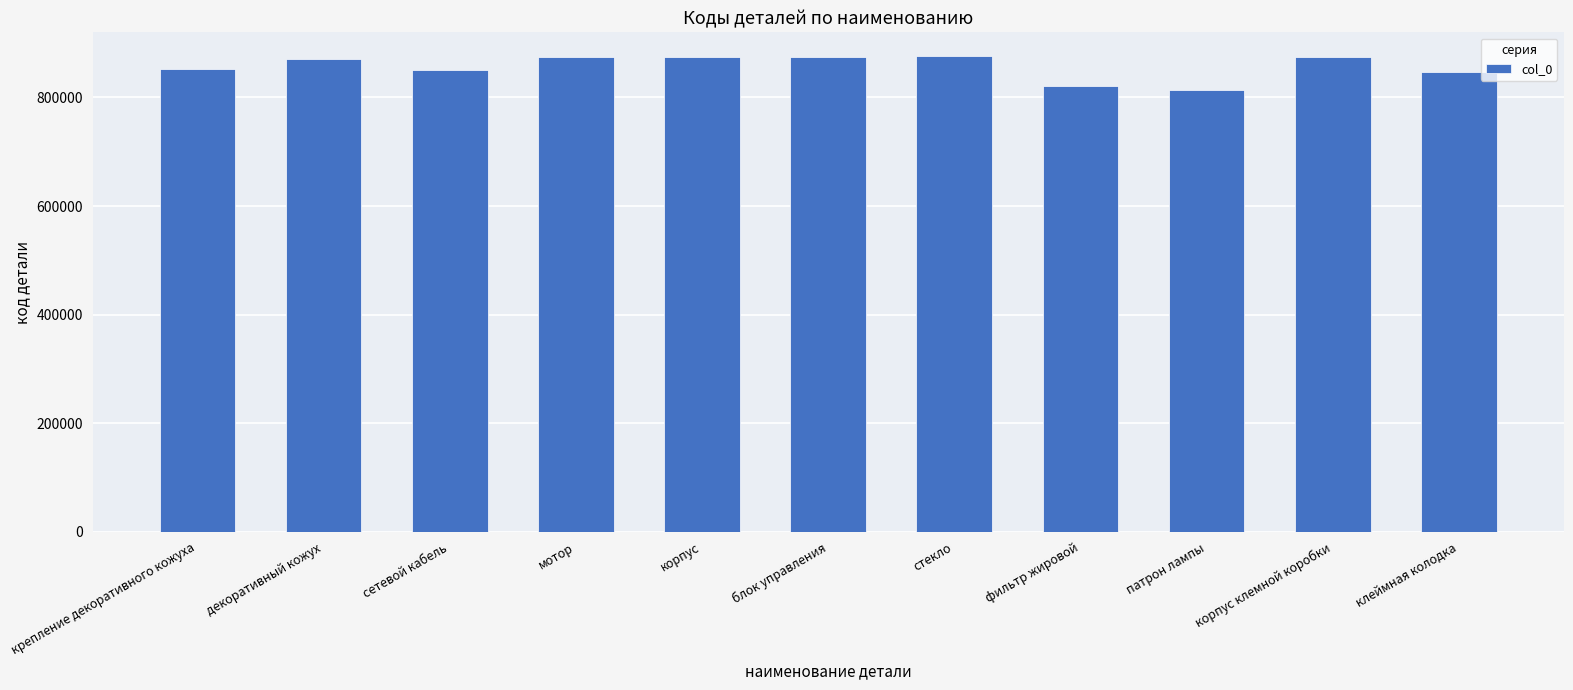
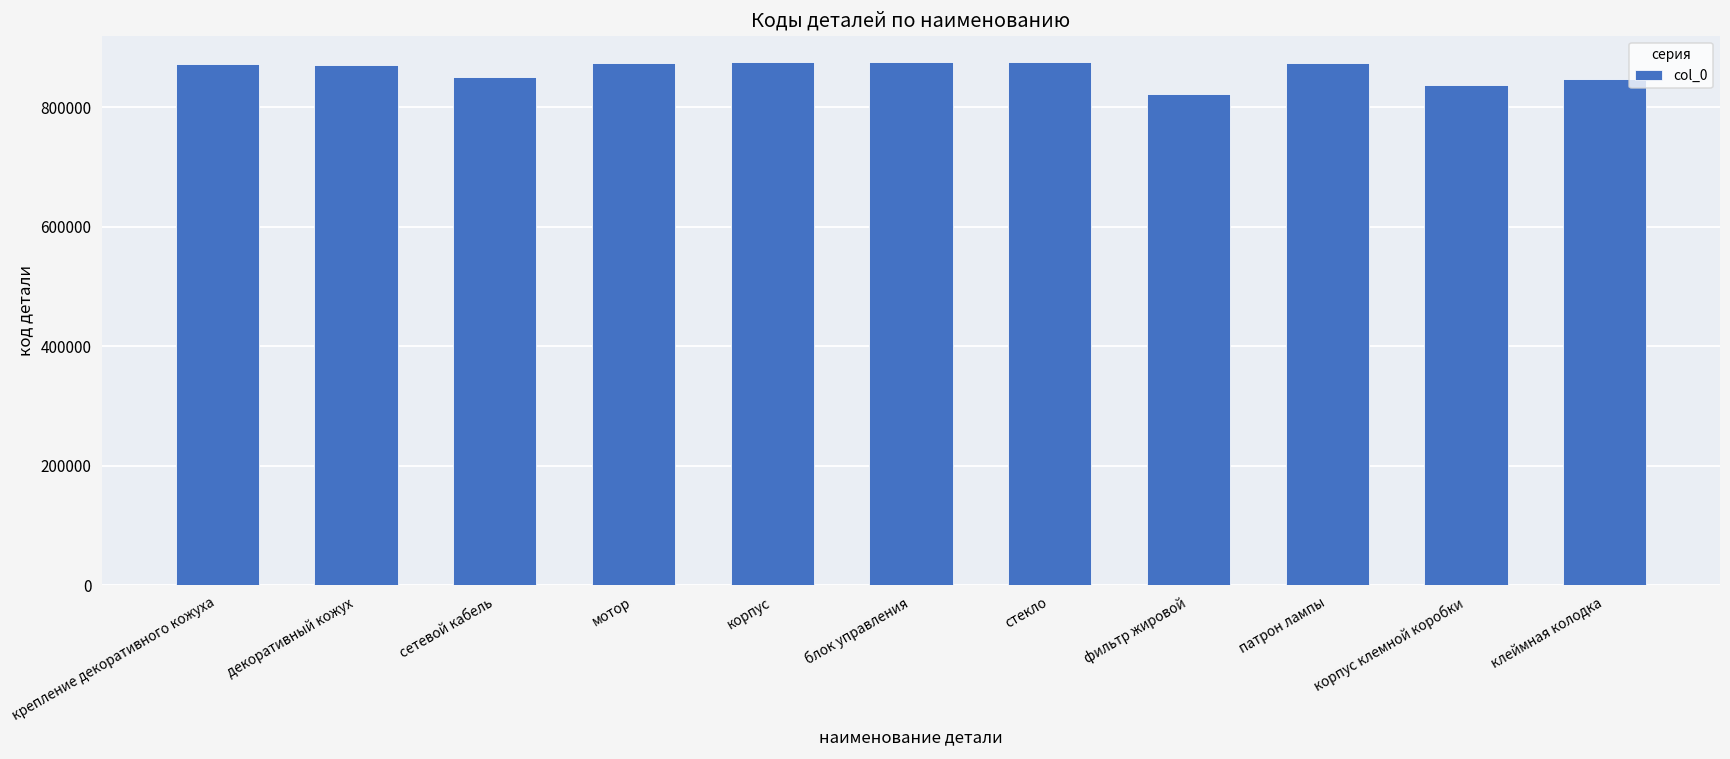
  {
-   "крепление декоративного кожуха": 850000,
+   "крепление декоративного кожуха": 870000,
    "декоративный кожух": 870000,
    "сетевой кабель": 850000,
    "мотор": 870000,
    "корпус": 870000,
    "блок управления": 880000,
    "стекло": 880000,
    "фильтр жировой": 820000,
-   "патрон лампы": 810000,
-   "корпус клемной коробки": 870000,
+   "патрон лампы": 870000,
+   "корпус клемной коробки": 840000,
    "клеймная колодка": 850000
  }
